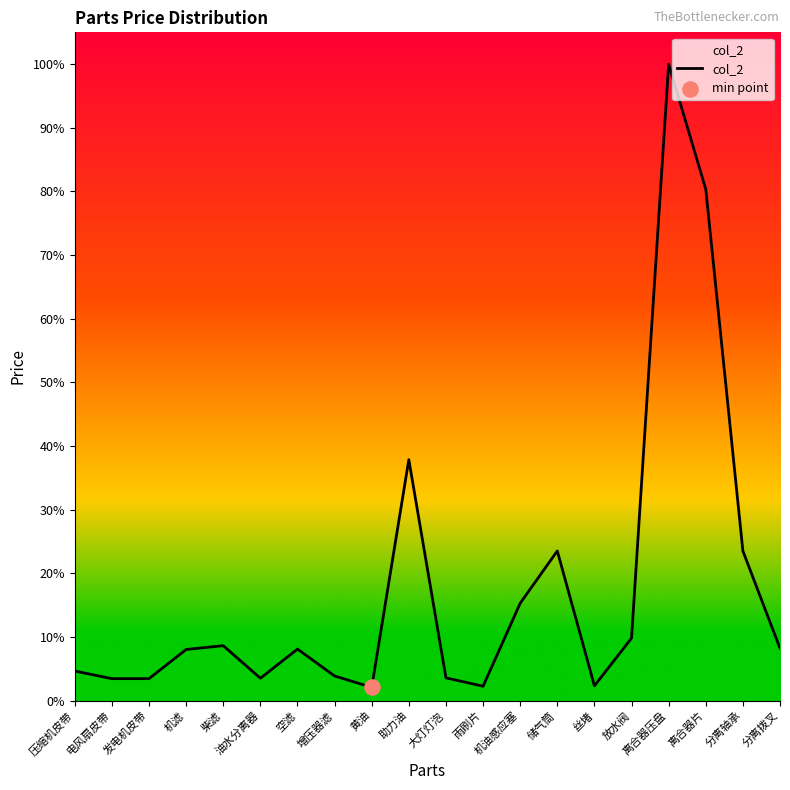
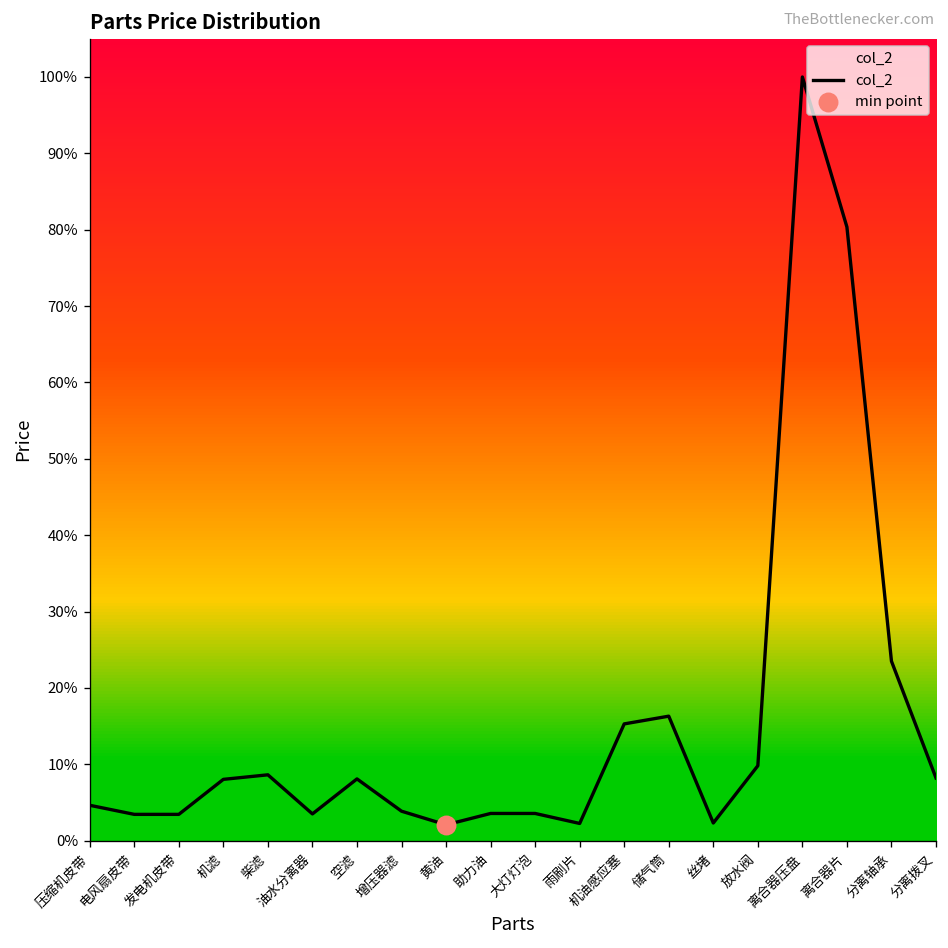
  {
    "col_2": {
      "压缩机皮带": "5%",
      "电风扇皮带": "3%",
      "发电机皮带": "3%",
      "机滤": "8%",
      "柴滤": "9%",
      "油水分离器": "4%",
      "空滤": "8%",
      "增压器滤": "4%",
-     "助力油": "38%",
+     "助力油": "4%",
      "大灯灯泡": "4%",
      "雨刷片": "2%",
      "机油感应塞": "15%",
-     "储气筒": "24%",
+     "储气筒": "16%",
      "丝堵": "2%",
      "放水阀": "10%",
      "离合器压盘": "100%",
      "离合器片": "80%",
      "分离轴承": "24%",
      "分离拨叉": "8%"
    }
  }
